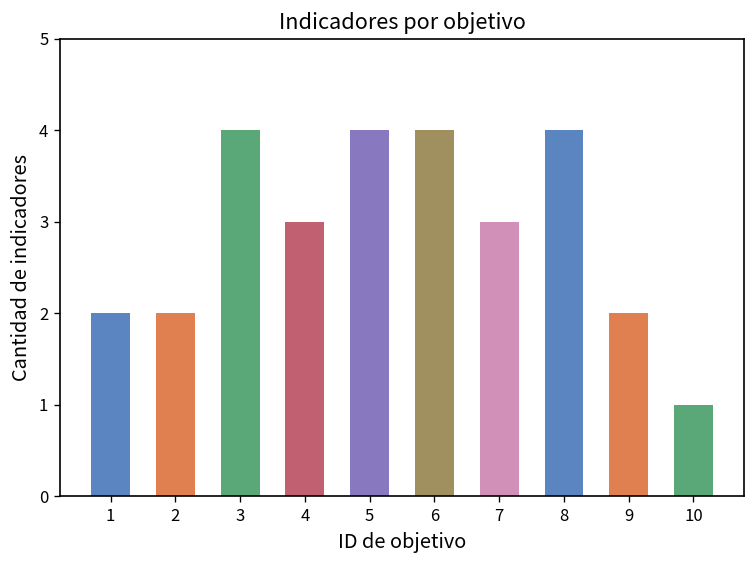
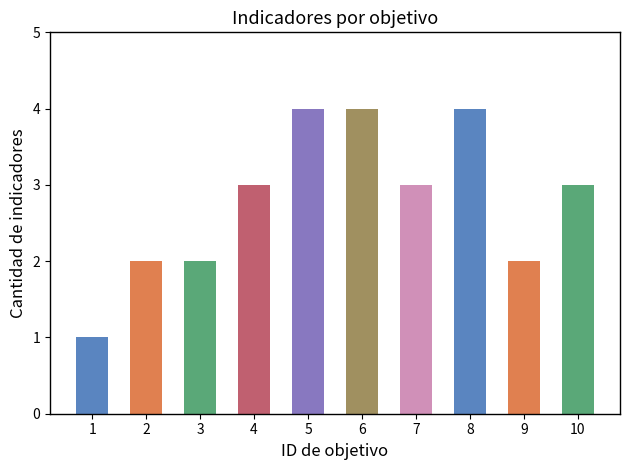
  {
-   "1": 2,
+   "1": 1,
    "2": 2,
-   "3": 4,
+   "3": 2,
    "4": 3,
    "5": 4,
    "6": 4,
    "7": 3,
    "8": 4,
    "9": 2,
-   "10": 1
+   "10": 3
  }
